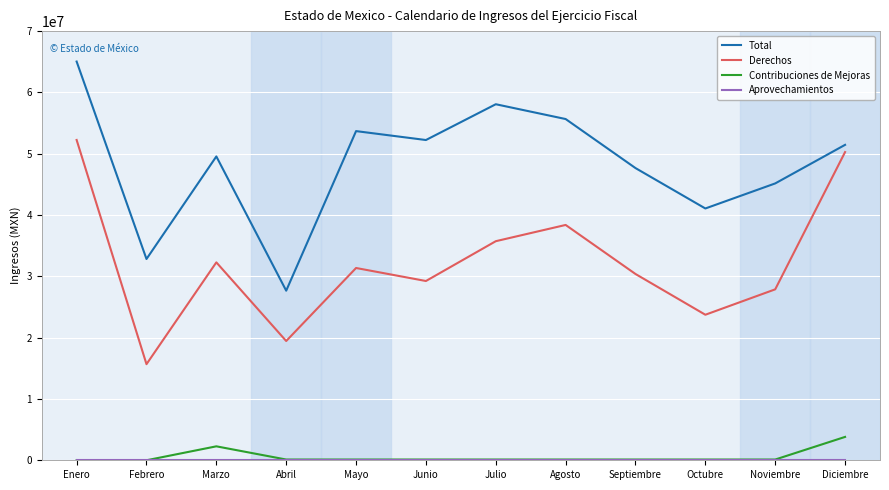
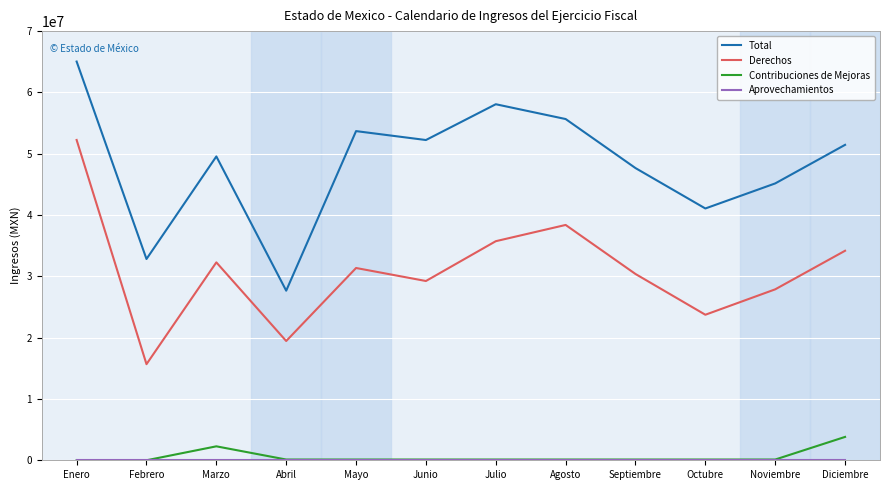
  {
    "Total": {
      "Enero": 65000000,
      "Febrero": 33000000,
      "Marzo": 50000000,
      "Abril": 28000000,
      "Mayo": 54000000,
      "Junio": 52000000,
      "Julio": 58000000,
      "Agosto": 56000000,
      "Septiembre": 48000000,
      "Octubre": 41000000,
      "Noviembre": 45000000,
      "Diciembre": 51000000
    },
    "Derechos": {
      "Enero": 52000000,
      "Febrero": 16000000,
      "Marzo": 32000000,
      "Abril": 19000000,
      "Mayo": 31000000,
      "Junio": 29000000,
      "Julio": 36000000,
      "Agosto": 38000000,
      "Septiembre": 30000000,
      "Octubre": 24000000,
      "Noviembre": 28000000,
-     "Diciembre": 50000000
+     "Diciembre": 34000000
    },
    "Contribuciones de Mejoras": {
      "Marzo": 2000000,
      "Diciembre": 4000000
    },
    "Aprovechamientos": {
      "Marzo": 0,
      "Diciembre": 0
    }
  }
